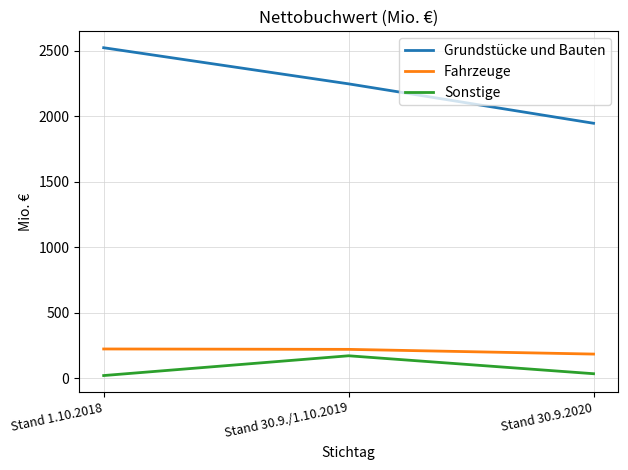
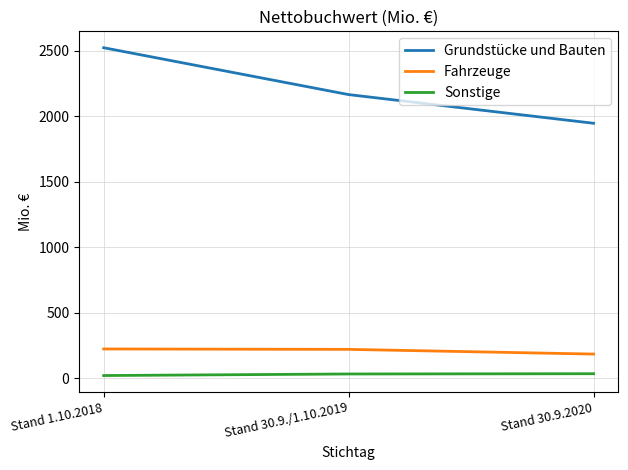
  {
    "Grundstücke und Bauten": {
      "Stand 1.10.2018": 2520,
-     "Stand 30.9./1.10.2019": 2250,
+     "Stand 30.9./1.10.2019": 2170,
      "Stand 30.9.2020": 1950
    },
    "Fahrzeuge": {
      "Stand 1.10.2018": 220,
      "Stand 30.9./1.10.2019": 220,
      "Stand 30.9.2020": 180
    },
    "Sonstige": {
      "Stand 1.10.2018": 20,
-     "Stand 30.9./1.10.2019": 170,
+     "Stand 30.9./1.10.2019": 30,
      "Stand 30.9.2020": 30
    }
  }
